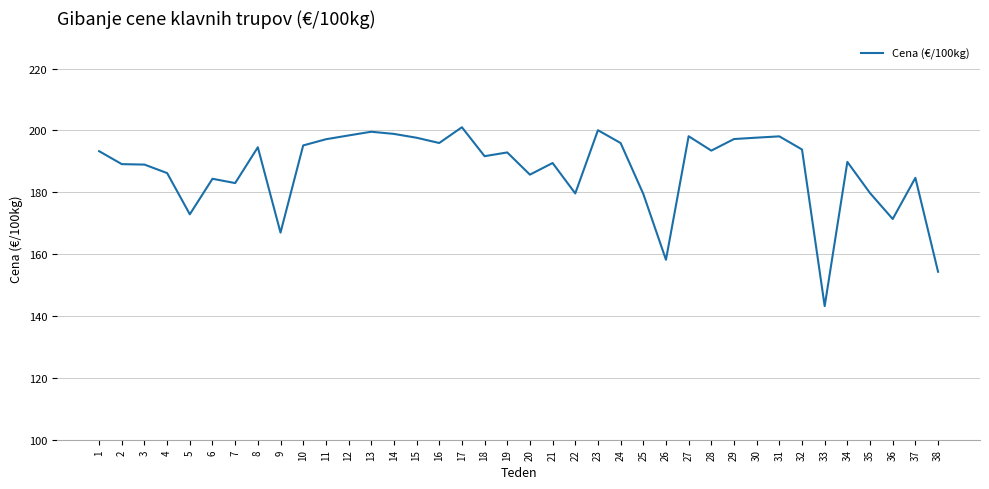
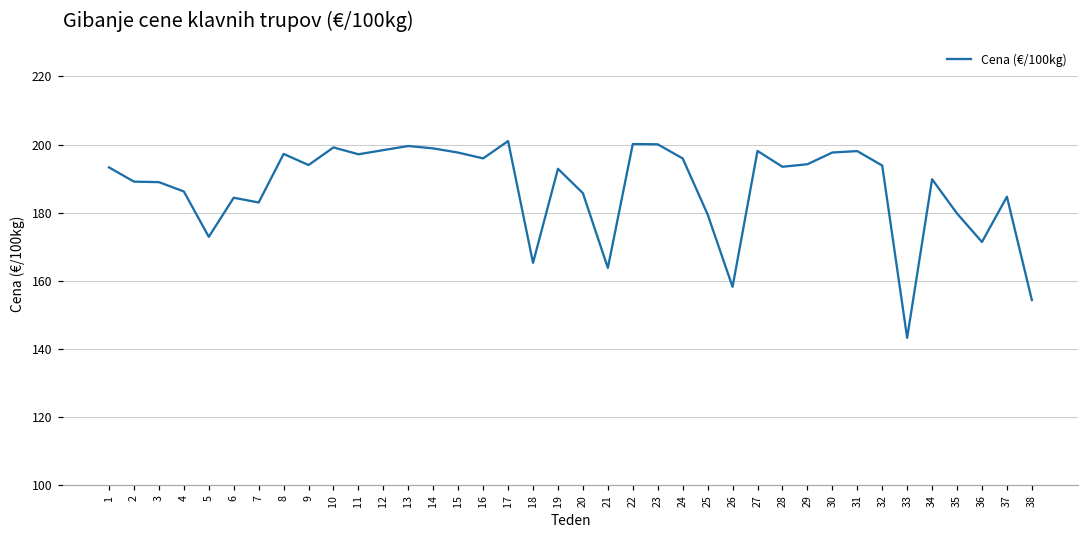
  {
    "1": 193,
    "2": 189,
    "3": 189,
    "4": 186,
    "5": 173,
    "6": 184,
    "7": 183,
-   "8": 195,
-   "9": 167,
-   "10": 195,
+   "8": 197,
+   "9": 194,
+   "10": 199,
    "11": 197,
    "12": 198,
    "13": 200,
    "14": 199,
    "15": 198,
    "16": 196,
    "17": 201,
-   "18": 192,
+   "18": 165,
    "19": 193,
    "20": 186,
-   "21": 189,
-   "22": 180,
+   "21": 164,
+   "22": 200,
    "23": 200,
    "24": 196,
    "25": 179,
    "26": 158,
    "27": 198,
    "28": 193,
-   "29": 197,
+   "29": 194,
    "30": 198,
    "31": 198,
    "32": 194,
    "33": 143,
    "34": 190,
    "35": 180,
    "36": 171,
    "37": 185,
    "38": 154
  }
